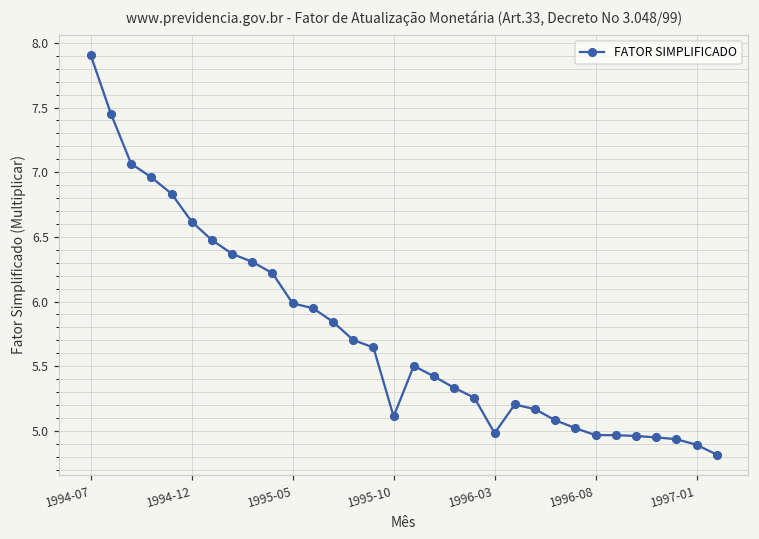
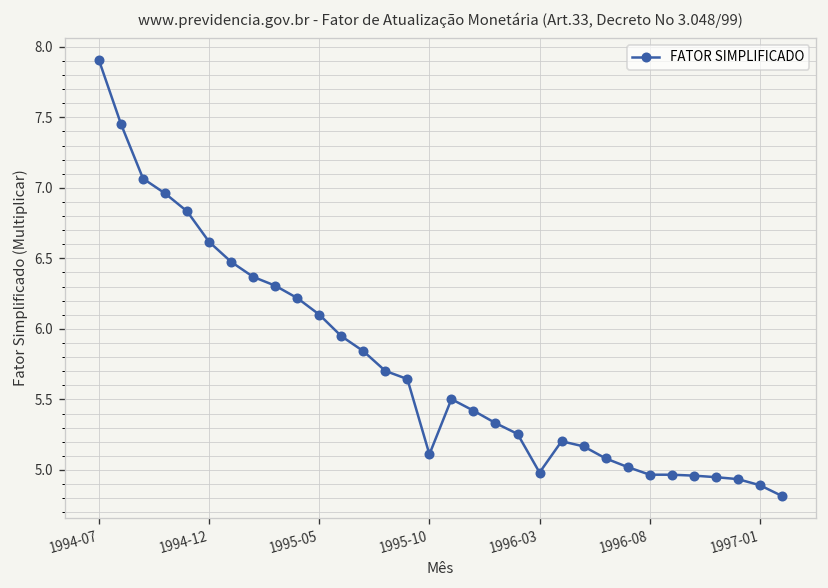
  {
    "1994-07": 7.90,
    "1994-12": 6.62,
-   "1995-05": 5.99,
+   "1995-05": 6.10,
    "1995-10": 5.11,
    "1996-03": 4.98,
    "1996-08": 4.97,
    "1997-01": 4.89
  }
